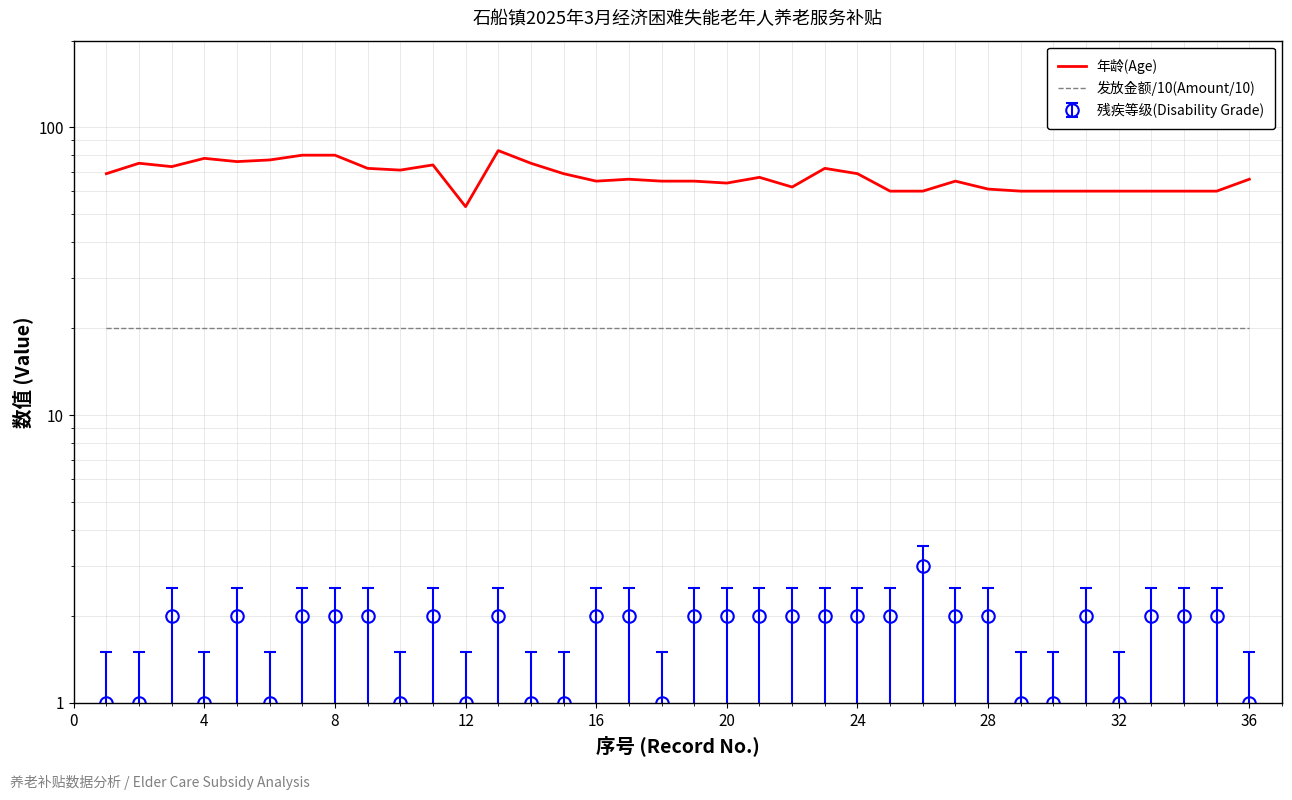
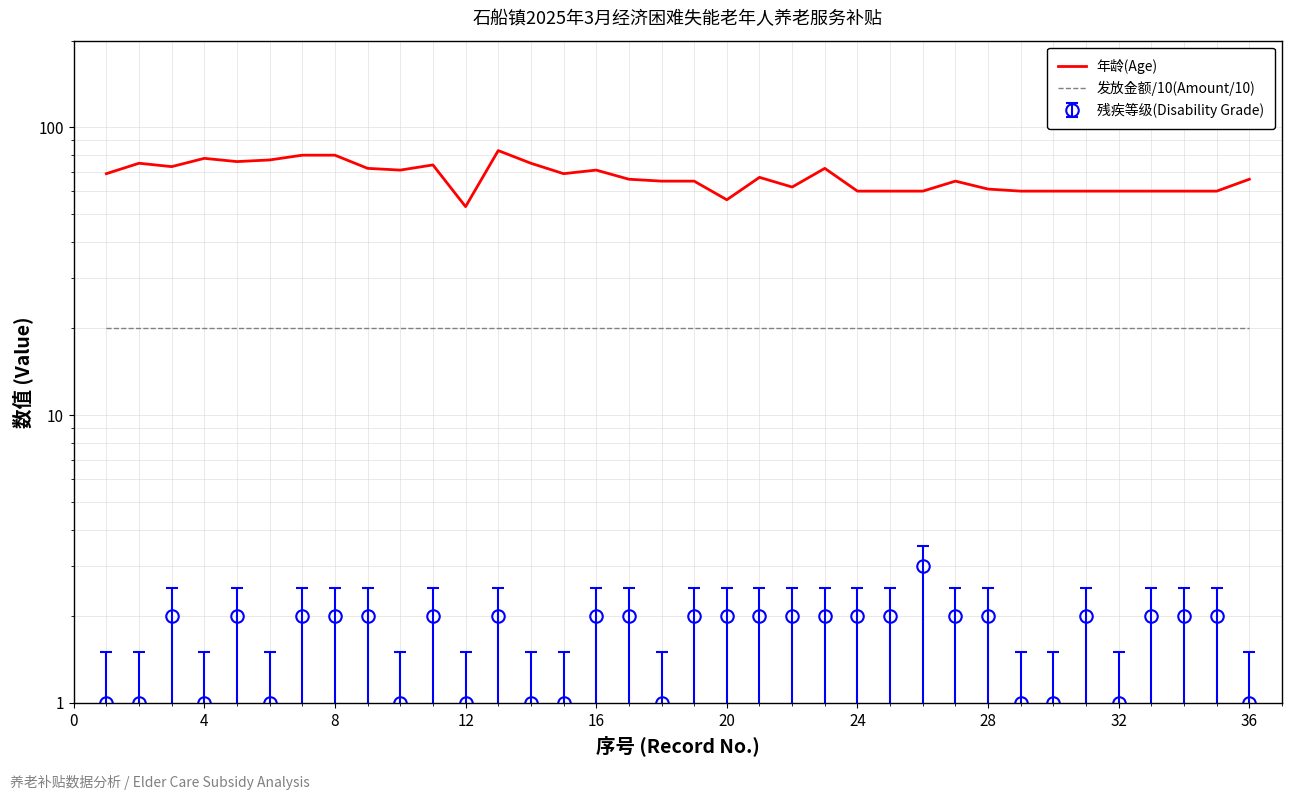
  {
    "年龄(Age)": {
      "4": 78,
      "8": 80,
      "12": 53,
-     "16": 65,
-     "20": 64,
-     "24": 69,
+     "16": 71,
+     "20": 56,
+     "24": 60,
      "28": 61,
      "32": 60,
      "36": 66
    },
    "发放金额/10(Amount/10)": {
      "4": 20,
      "8": 20,
      "12": 20,
      "16": 20,
      "20": 20,
      "24": 20,
      "28": 20,
      "32": 20,
      "36": 20
    }
  }
